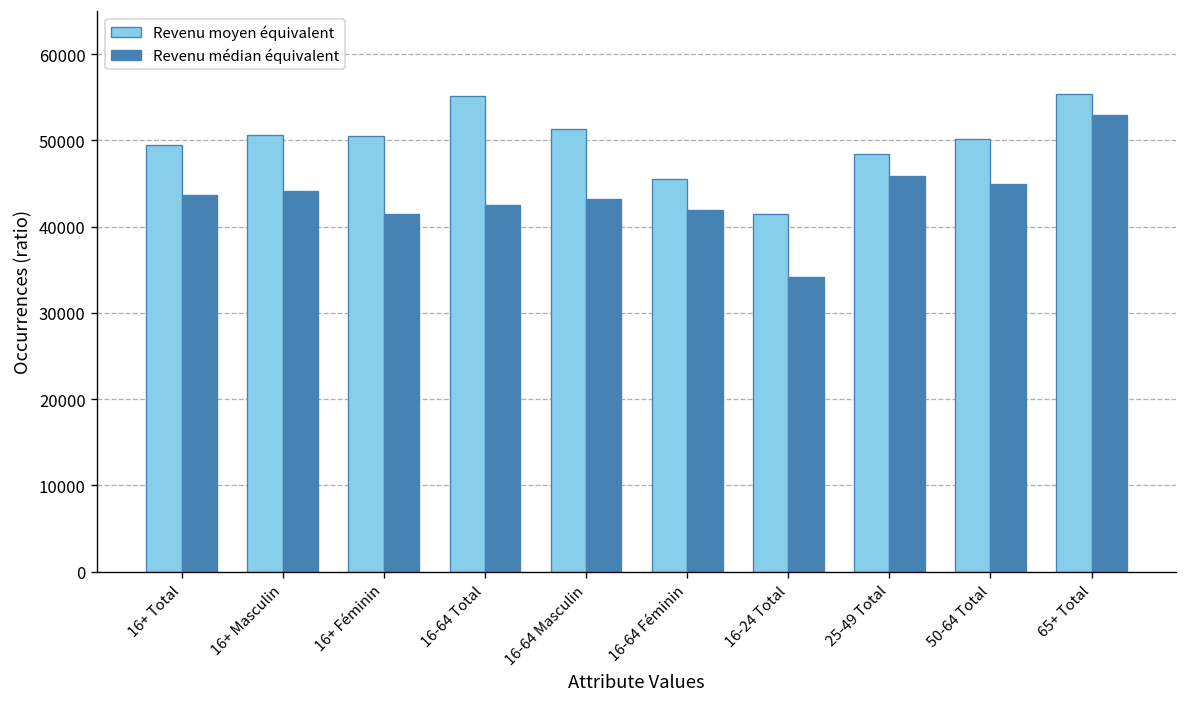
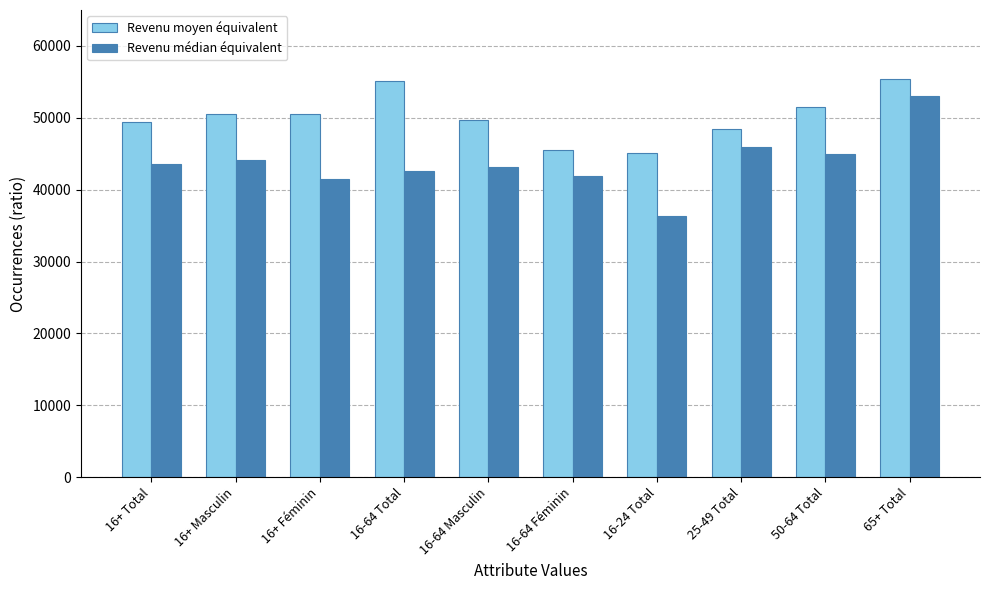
  {
    "Revenu moyen équivalent": {
      "16+ Total": 49000,
      "16+ Masculin": 51000,
      "16+ Féminin": 51000,
      "16-64 Total": 55000,
-     "16-64 Masculin": 51000,
+     "16-64 Masculin": 50000,
      "16-64 Féminin": 46000,
-     "16-24 Total": 42000,
+     "16-24 Total": 45000,
      "25-49 Total": 48000,
-     "50-64 Total": 50000,
+     "50-64 Total": 52000,
      "65+ Total": 55000
    },
    "Revenu médian équivalent": {
      "16+ Total": 44000,
      "16+ Masculin": 44000,
      "16+ Féminin": 42000,
      "16-64 Total": 43000,
      "16-64 Masculin": 43000,
      "16-64 Féminin": 42000,
-     "16-24 Total": 34000,
+     "16-24 Total": 36000,
      "25-49 Total": 46000,
      "50-64 Total": 45000,
      "65+ Total": 53000
    }
  }
